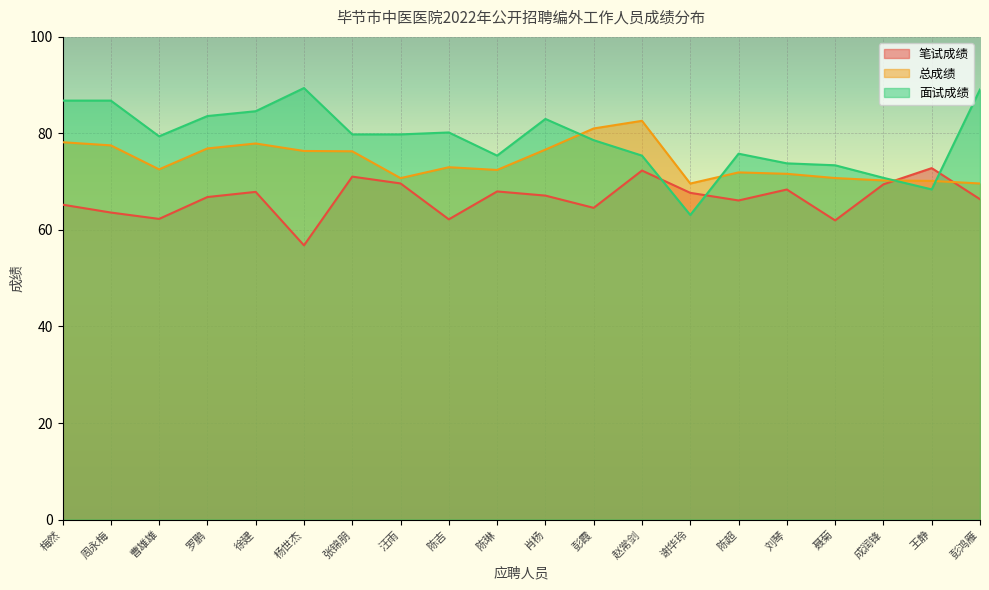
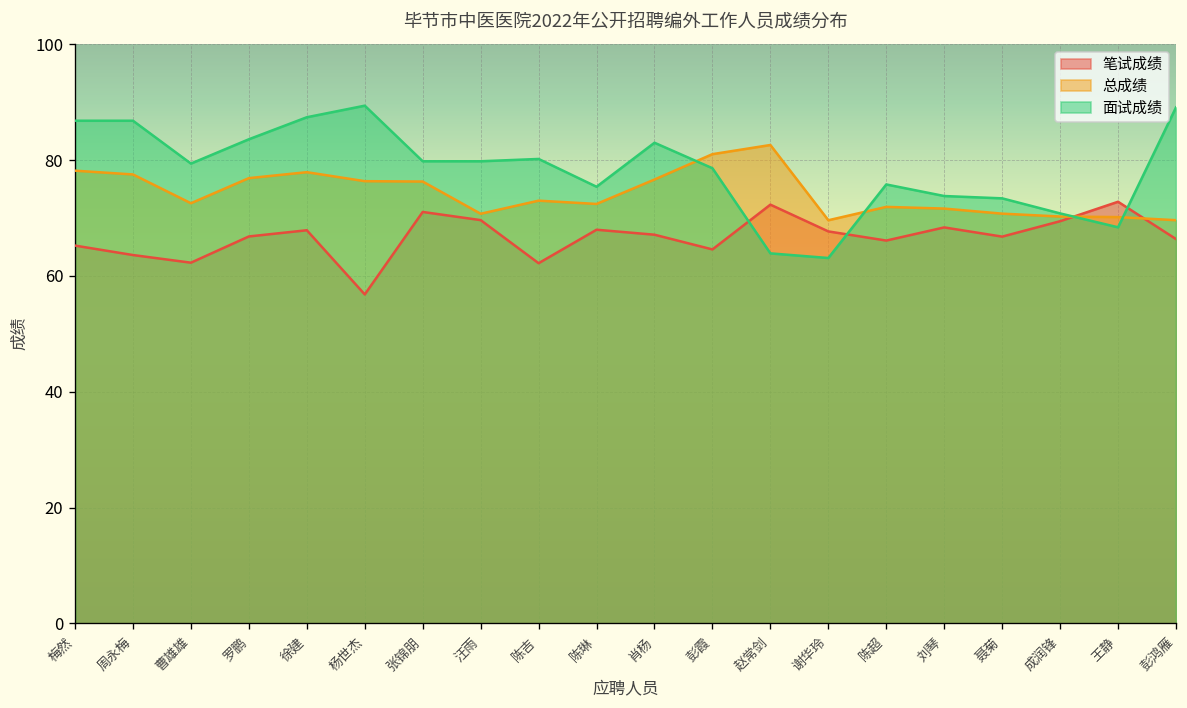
  {
    "笔试成绩": {
      "梅然": 65,
      "周永梅": 64,
      "曹雄雄": 62,
      "罗鹏": 67,
      "徐建": 68,
      "杨世杰": 57,
      "张锦朋": 71,
      "汪雨": 70,
      "陈吉": 62,
      "陈琳": 68,
      "肖杨": 67,
      "彭霞": 65,
      "赵常剑": 72,
      "谢华玲": 68,
      "陈超": 66,
      "刘琴": 68,
-     "聂菊": 62,
+     "聂菊": 67,
      "成润锋": 69,
      "王静": 73,
      "彭鸿雁": 66
    },
    "总成绩": {
      "梅然": 78,
      "周永梅": 78,
      "曹雄雄": 73,
      "罗鹏": 77,
      "徐建": 78,
      "杨世杰": 76,
      "张锦朋": 76,
      "汪雨": 71,
      "陈吉": 73,
      "陈琳": 72,
      "肖杨": 77,
      "彭霞": 81,
      "赵常剑": 83,
      "谢华玲": 70,
      "陈超": 72,
      "刘琴": 72,
      "聂菊": 71,
      "成润锋": 70,
      "王静": 70,
      "彭鸿雁": 70
    },
    "面试成绩": {
      "梅然": 87,
      "周永梅": 87,
      "曹雄雄": 79,
      "罗鹏": 84,
-     "徐建": 85,
+     "徐建": 87,
      "杨世杰": 89,
      "张锦朋": 80,
      "汪雨": 80,
      "陈吉": 80,
      "陈琳": 75,
      "肖杨": 83,
      "彭霞": 79,
-     "赵常剑": 75,
+     "赵常剑": 64,
      "谢华玲": 63,
      "陈超": 76,
      "刘琴": 74,
      "聂菊": 73,
      "成润锋": 71,
      "王静": 68,
      "彭鸿雁": 89
    }
  }
